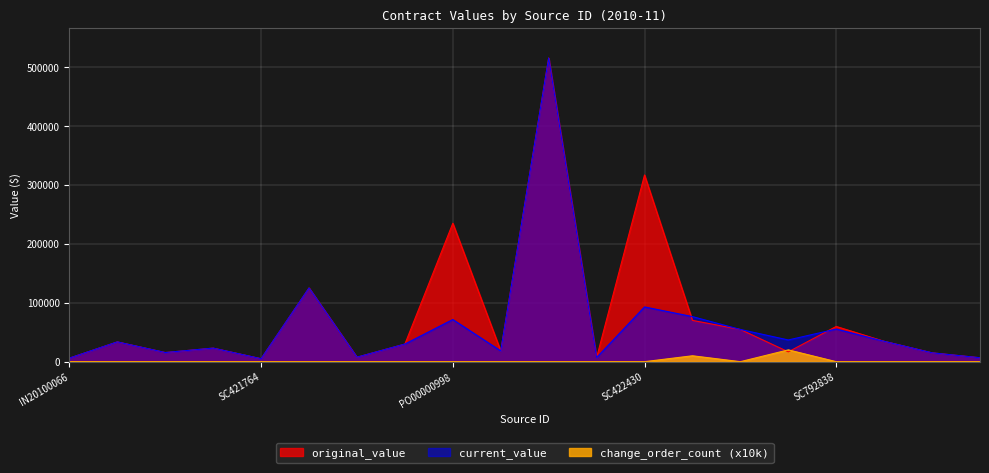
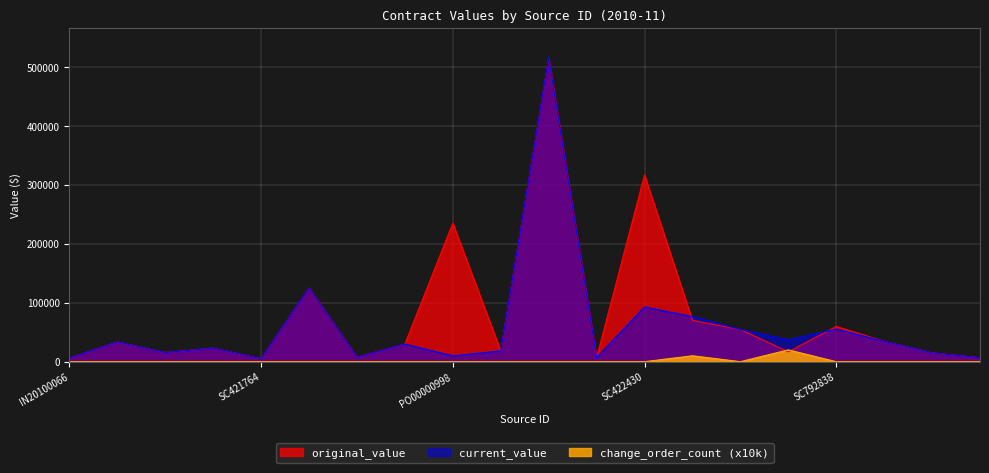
  {
    "original_value": {
      "PO00000998": 230000,
      "SC422430": 320000,
      "SC792838": 60000
    },
    "current_value": {
-     "PO00000998": 70000,
+     "PO00000998": 10000,
      "SC422430": 90000,
      "SC792838": 60000
    },
    "change_order_count (x10k)": {
      "IN20100066": 0,
      "SC421764": 0,
      "PO00000998": 0,
      "SC422430": 0,
      "SC792838": 0
    }
  }
